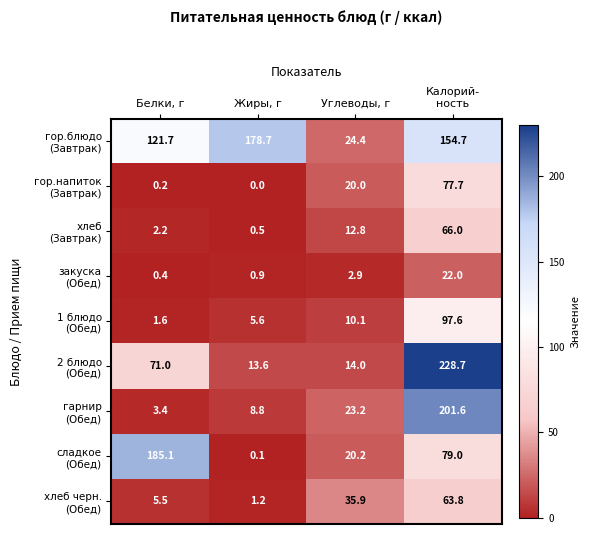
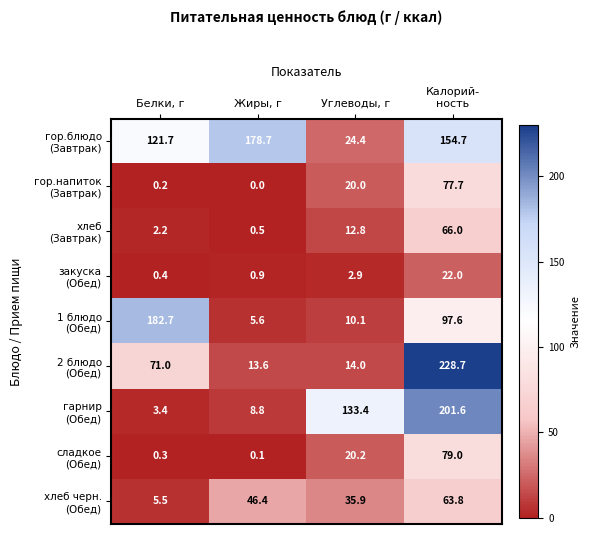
  {
    "гор.блюдо (Завтрак)": {
      "Белки, г": 121.7,
      "Жиры, г": 178.7,
      "Углеводы, г": 24.4,
      "Калорий- ность": 154.7
    },
    "гор.напиток (Завтрак)": {
      "Белки, г": 0.2,
      "Жиры, г": 0.0,
      "Углеводы, г": 20.0,
      "Калорий- ность": 77.7
    },
    "хлеб (Завтрак)": {
      "Белки, г": 2.2,
      "Жиры, г": 0.5,
      "Углеводы, г": 12.8,
      "Калорий- ность": 66.0
    },
    "закуска (Обед)": {
      "Белки, г": 0.4,
      "Жиры, г": 0.9,
      "Углеводы, г": 2.9,
      "Калорий- ность": 22.0
    },
    "1 блюдо (Обед)": {
-     "Белки, г": 1.6,
+     "Белки, г": 182.7,
      "Жиры, г": 5.6,
      "Углеводы, г": 10.1,
      "Калорий- ность": 97.6
    },
    "2 блюдо (Обед)": {
      "Белки, г": 71.0,
      "Жиры, г": 13.6,
      "Углеводы, г": 14.0,
      "Калорий- ность": 228.7
    },
    "гарнир (Обед)": {
      "Белки, г": 3.4,
      "Жиры, г": 8.8,
-     "Углеводы, г": 23.2,
+     "Углеводы, г": 133.4,
      "Калорий- ность": 201.6
    },
    "сладкое (Обед)": {
-     "Белки, г": 185.1,
+     "Белки, г": 0.3,
      "Жиры, г": 0.1,
      "Углеводы, г": 20.2,
      "Калорий- ность": 79.0
    },
    "хлеб черн. (Обед)": {
      "Белки, г": 5.5,
-     "Жиры, г": 1.2,
+     "Жиры, г": 46.4,
      "Углеводы, г": 35.9,
      "Калорий- ность": 63.8
    }
  }
